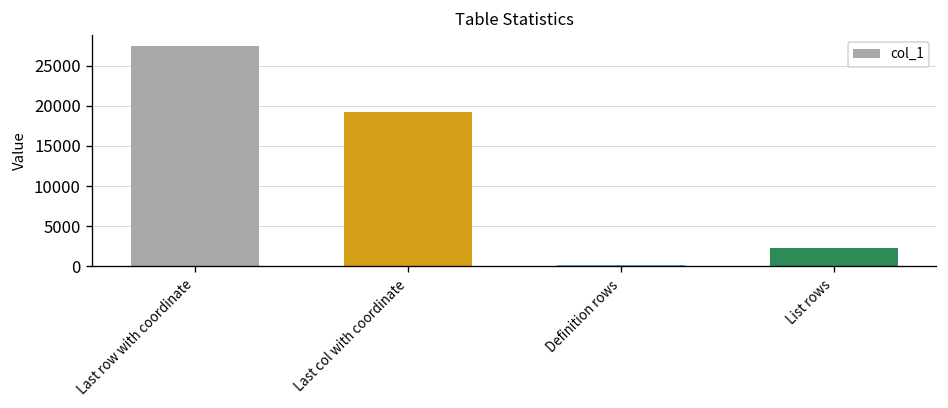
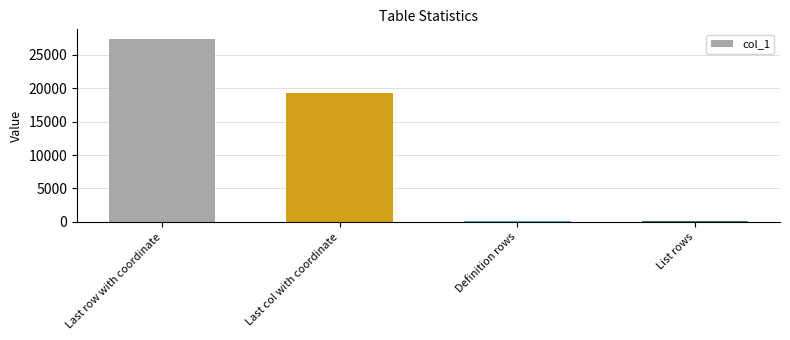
  {
    "Last row with coordinate": 27000,
    "Last col with coordinate": 19000,
-   "List rows": 2000
+   "List rows": 0
  }
